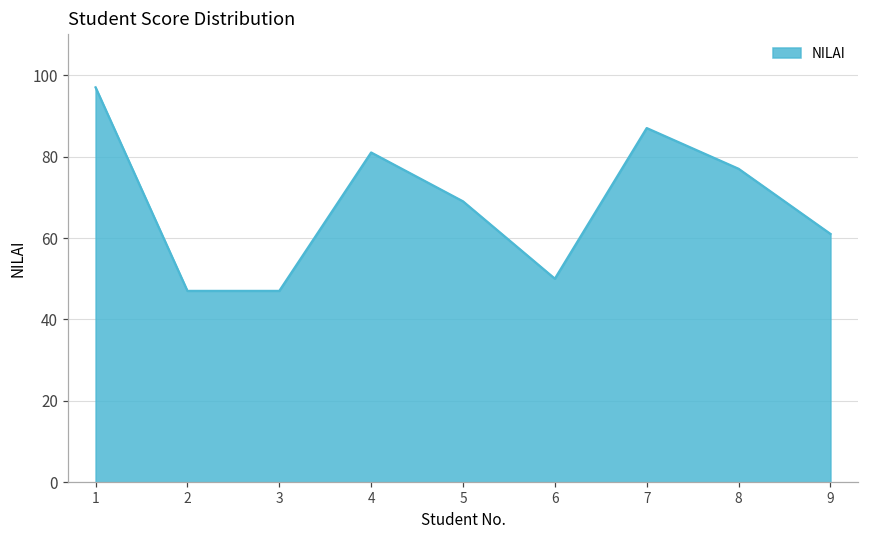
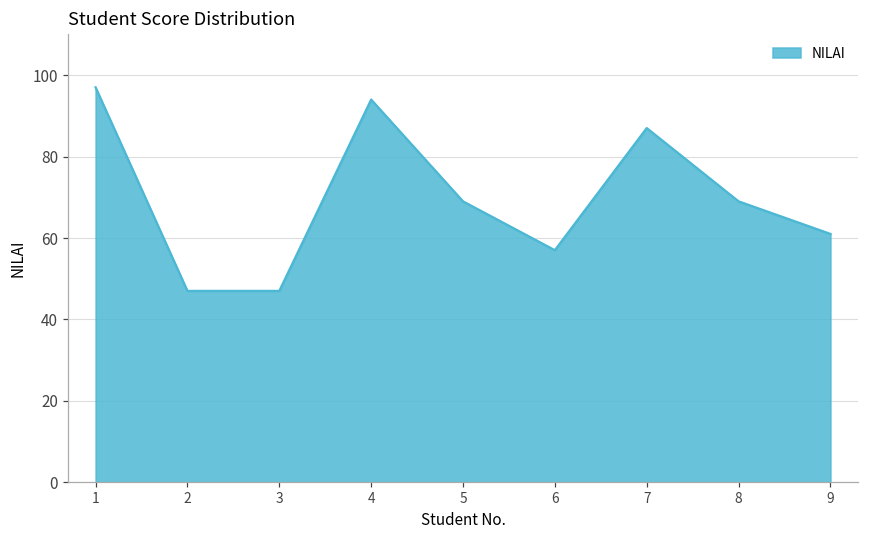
  {
    "1": 97,
    "2": 47,
    "3": 47,
-   "4": 81,
+   "4": 94,
    "5": 69,
-   "6": 50,
+   "6": 57,
    "7": 87,
-   "8": 77,
+   "8": 69,
    "9": 61
  }
